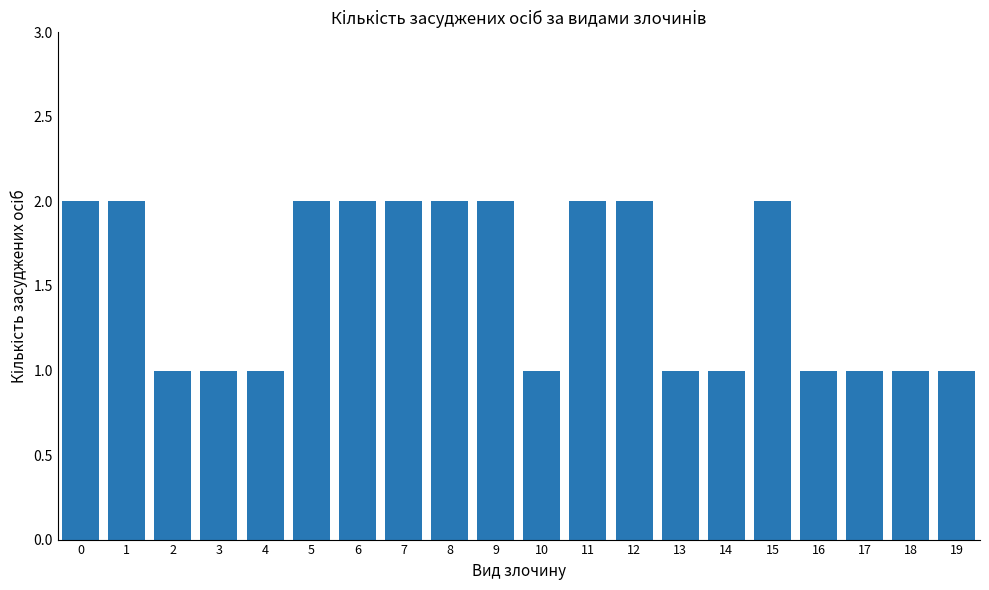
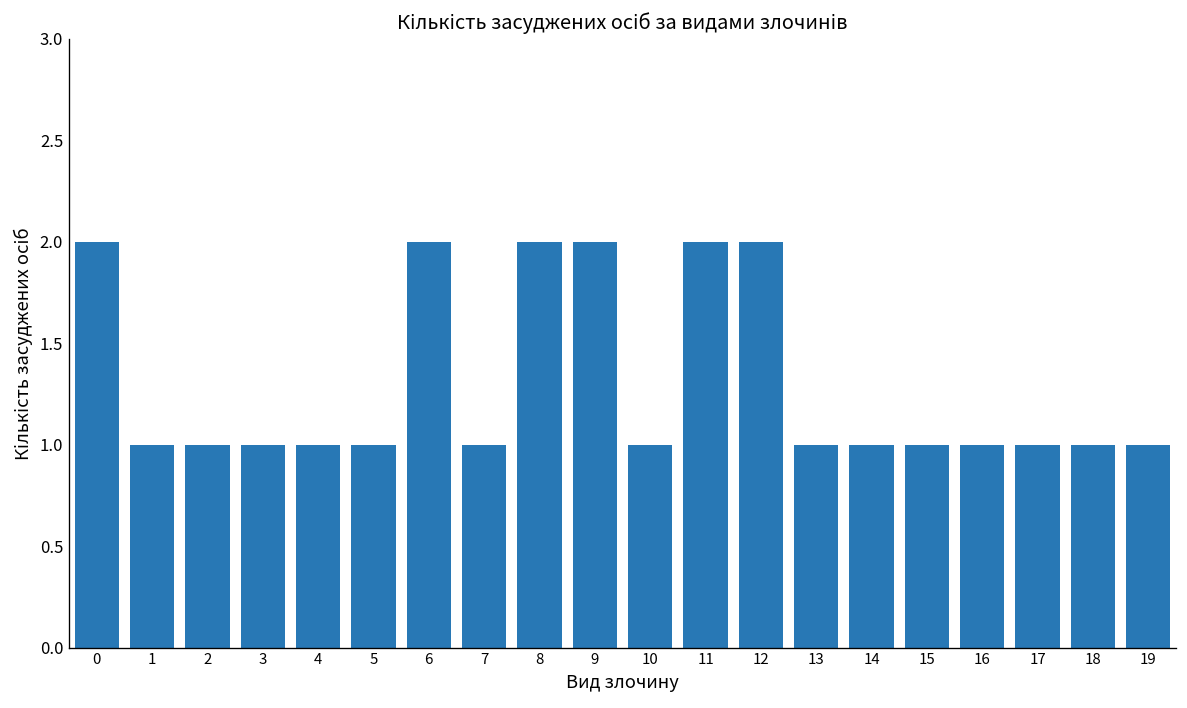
  {
    "0": 2,
-   "1": 2,
+   "1": 1,
    "2": 1,
    "3": 1,
    "4": 1,
-   "5": 2,
+   "5": 1,
    "6": 2,
-   "7": 2,
+   "7": 1,
    "8": 2,
    "9": 2,
    "10": 1,
    "11": 2,
    "12": 2,
    "13": 1,
    "14": 1,
-   "15": 2,
+   "15": 1,
    "16": 1,
    "17": 1,
    "18": 1,
    "19": 1
  }
